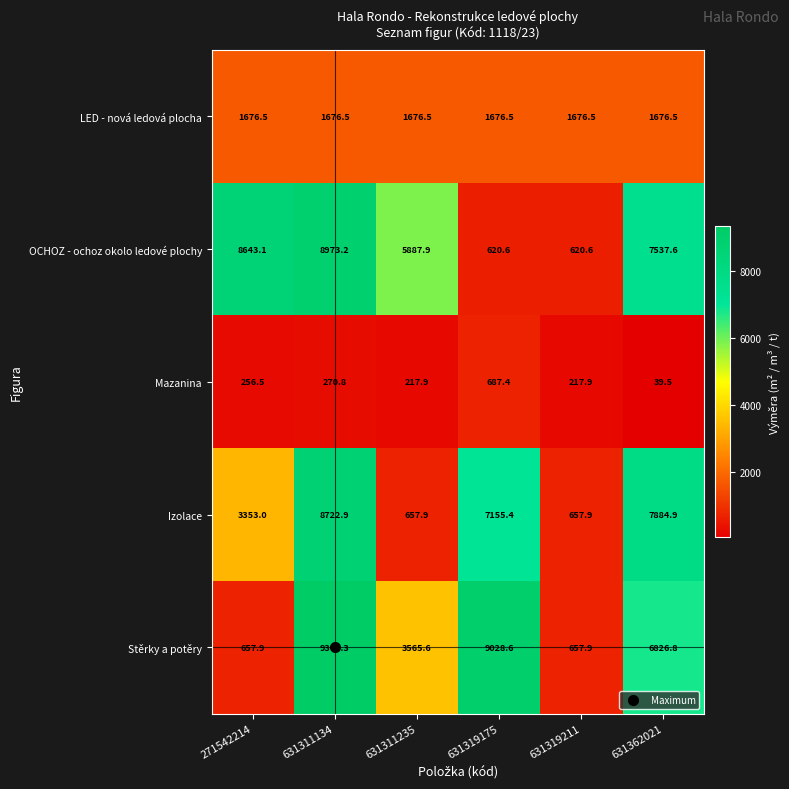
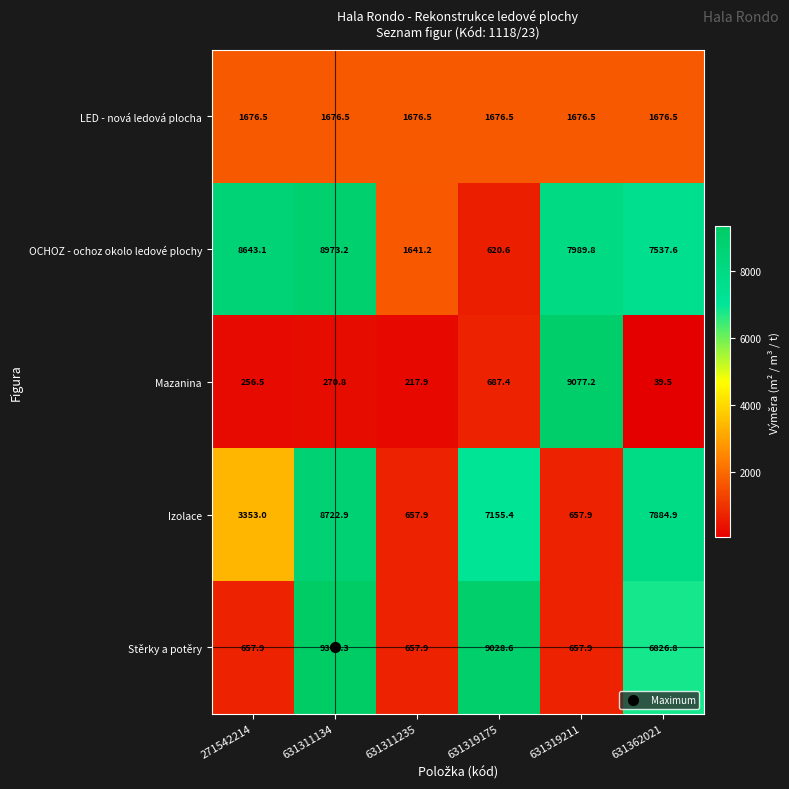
  {
    "LED - nová ledová plocha": {
      "271542214": 1676.5,
      "631311134": 1676.5,
      "631311235": 1676.5,
      "631319175": 1676.5,
      "631319211": 1676.5,
      "631362021": 1676.5
    },
    "OCHOZ - ochoz okolo ledové plochy": {
      "271542214": 8643.1,
      "631311134": 8973.2,
-     "631311235": 5887.9,
+     "631311235": 1641.2,
      "631319175": 620.6,
-     "631319211": 620.6,
+     "631319211": 7989.8,
      "631362021": 7537.6
    },
    "Mazanina": {
      "271542214": 256.5,
      "631311134": 270.8,
      "631311235": 217.9,
      "631319175": 687.4,
-     "631319211": 217.9,
+     "631319211": 9077.2,
      "631362021": 39.5
    },
    "Izolace": {
      "271542214": 3353.0,
      "631311134": 8722.9,
      "631311235": 657.9,
      "631319175": 7155.4,
      "631319211": 657.9,
      "631362021": 7884.9
    },
    "Stěrky a potěry": {
      "271542214": 657.9,
-     "631311235": 3565.6,
+     "631311235": 657.9,
      "631319175": 9028.6,
      "631319211": 657.9,
      "631362021": 6826.8
    }
  }
